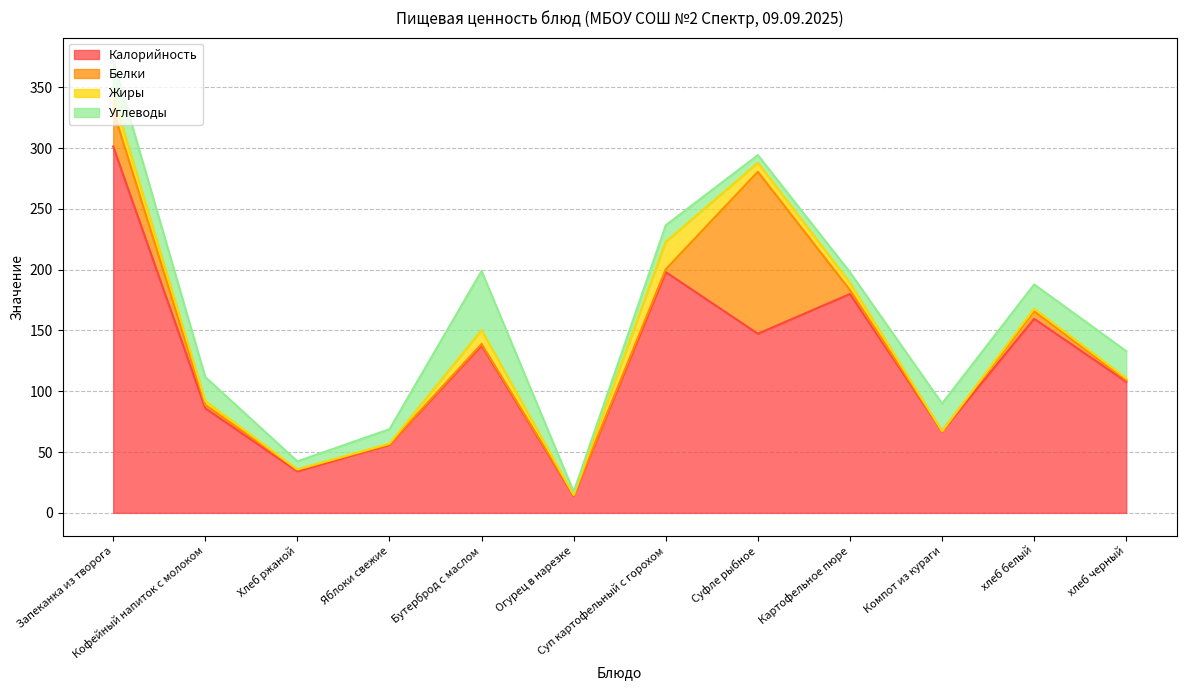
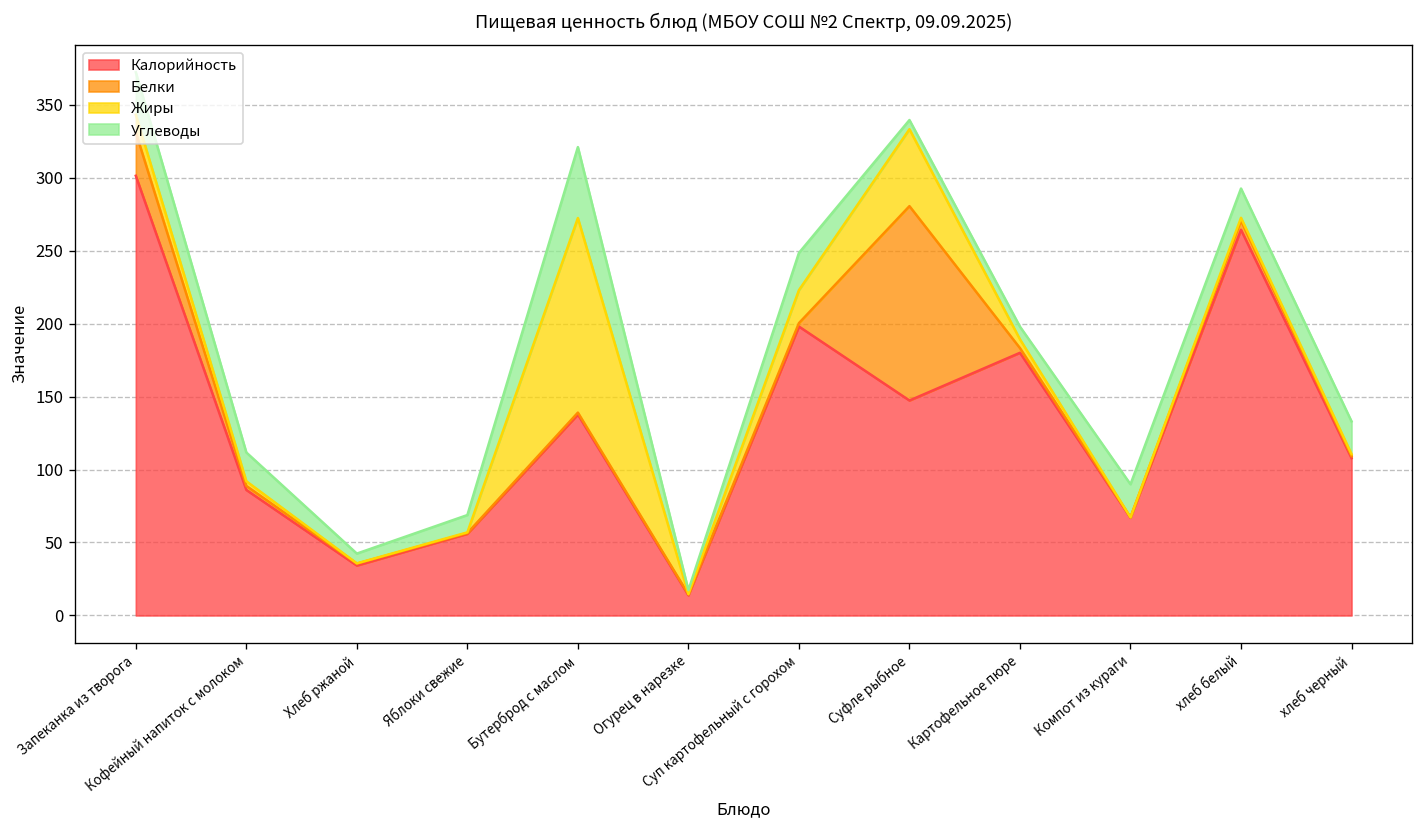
  {
    "Калорийность": {
      "Запеканка из творога": 301,
      "Кофейный напиток с молоком": 86,
      "Суп картофельный с горохом": 198,
      "Суфле рыбное": 147,
      "Картофельное пюре": 180,
-     "хлеб белый": 160
+     "хлеб белый": 264
    },
    "Белки": {
      "Кофейный напиток с молоком": 3,
      "Суп картофельный с горохом": 2,
      "Суфле рыбное": 133,
      "Картофельное пюре": 3
    },
    "Жиры": {
      "Кофейный напиток с молоком": 3,
-     "Бутерброд с маслом": 11,
+     "Бутерброд с маслом": 133,
      "Суп картофельный с горохом": 23,
-     "Суфле рыбное": 7,
+     "Суфле рыбное": 53,
      "Картофельное пюре": 6
    },
    "Углеводы": {
      "Кофейный напиток с молоком": 20,
      "Хлеб ржаной": 7,
      "Яблоки свежие": 12,
      "Бутерброд с маслом": 49,
      "Огурец в нарезке": 3,
-     "Суп картофельный с горохом": 14,
+     "Суп картофельный с горохом": 26,
      "Суфле рыбное": 6,
      "Картофельное пюре": 9,
      "Компот из кураги": 23,
      "хлеб белый": 20,
      "хлеб черный": 22
    }
  }
